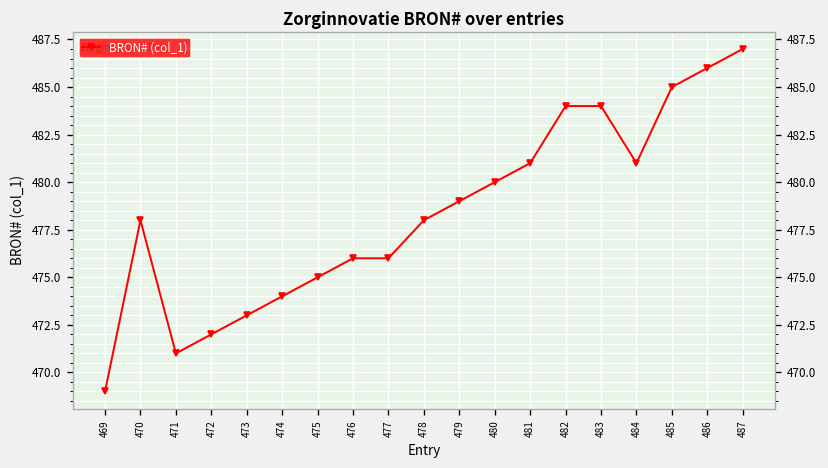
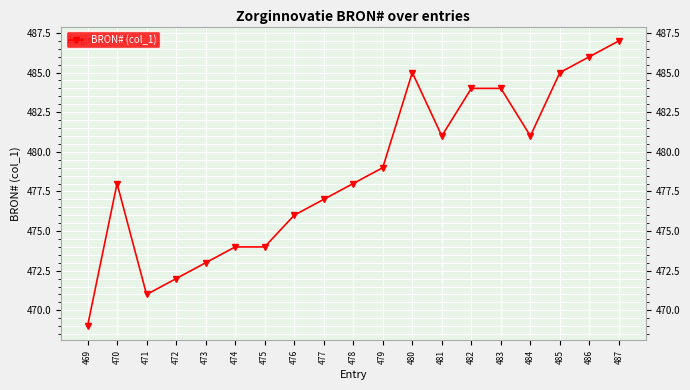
  {
    "469": 469,
    "470": 478,
    "471": 471,
    "472": 472,
    "473": 473,
    "474": 474,
-   "475": 475,
+   "475": 474,
    "476": 476,
-   "477": 476,
+   "477": 477,
    "478": 478,
    "479": 479,
-   "480": 480,
+   "480": 485,
    "481": 481,
    "482": 484,
    "483": 484,
    "484": 481,
    "485": 485,
    "486": 486,
    "487": 487
  }
